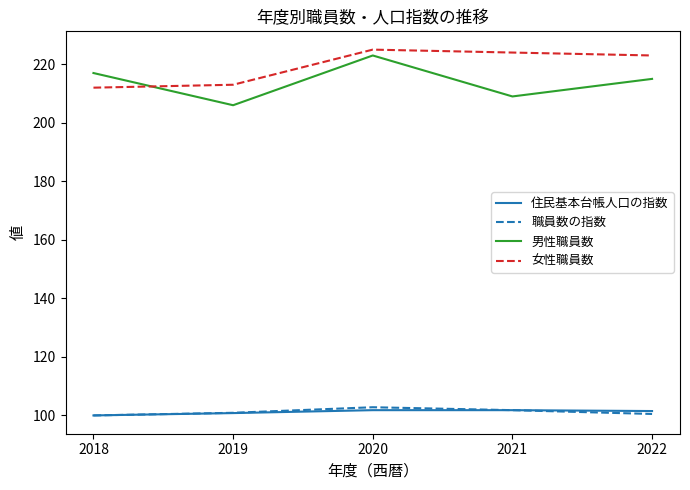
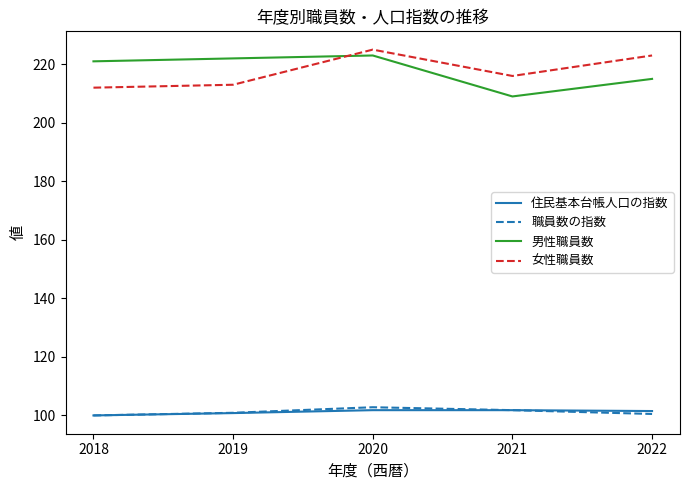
  {
    "男性職員数": {
-     "2018": 217,
-     "2019": 206,
+     "2018": 221,
+     "2019": 222,
      "2020": 223,
      "2021": 209,
      "2022": 215
    },
    "女性職員数": {
      "2018": 212,
      "2019": 213,
      "2020": 225,
-     "2021": 224,
+     "2021": 216,
      "2022": 223
    }
  }
